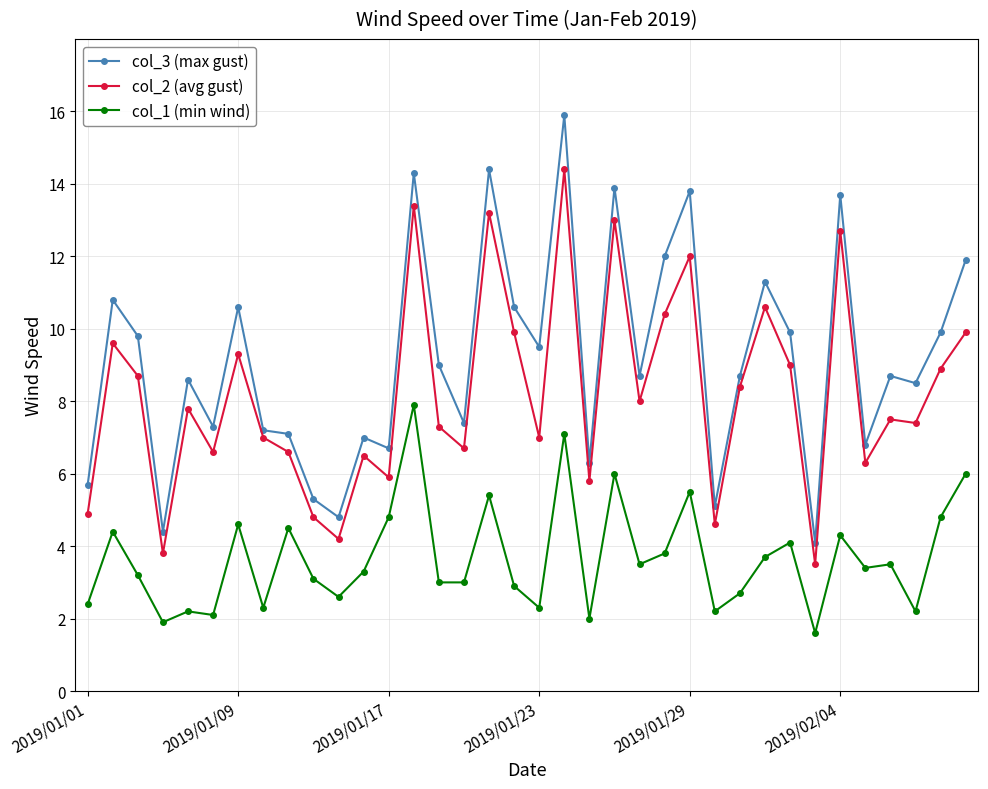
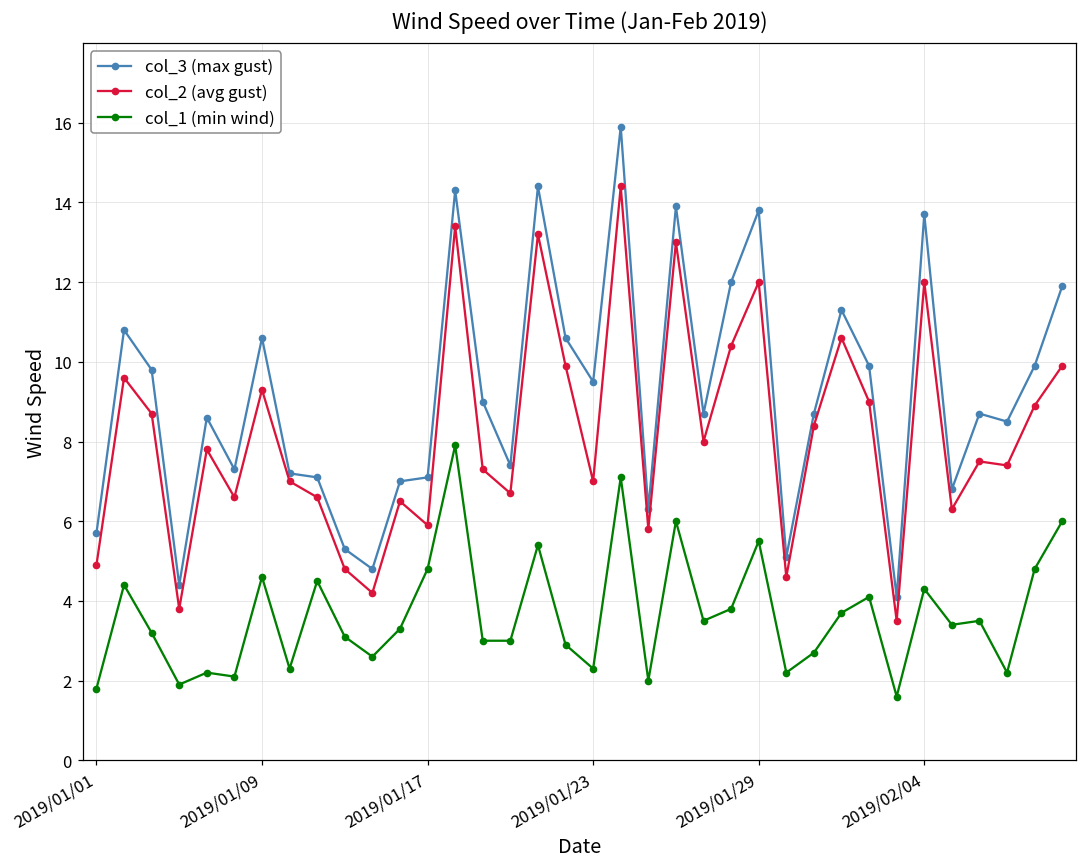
  {
    "col_3 (max gust)": {
      "2019/01/01": 5.7,
      "2019/01/09": 10.6,
-     "2019/01/17": 6.7,
+     "2019/01/17": 7.1,
      "2019/01/23": 9.5,
      "2019/01/29": 13.8,
      "2019/02/04": 13.7
    },
    "col_2 (avg gust)": {
      "2019/01/01": 4.9,
      "2019/01/09": 9.3,
      "2019/01/17": 5.9,
      "2019/01/23": 7.0,
      "2019/01/29": 12.0,
-     "2019/02/04": 12.7
+     "2019/02/04": 12.0
    },
    "col_1 (min wind)": {
-     "2019/01/01": 2.4,
+     "2019/01/01": 1.8,
      "2019/01/09": 4.6,
      "2019/01/17": 4.8,
      "2019/01/23": 2.3,
      "2019/01/29": 5.5,
      "2019/02/04": 4.3
    }
  }
